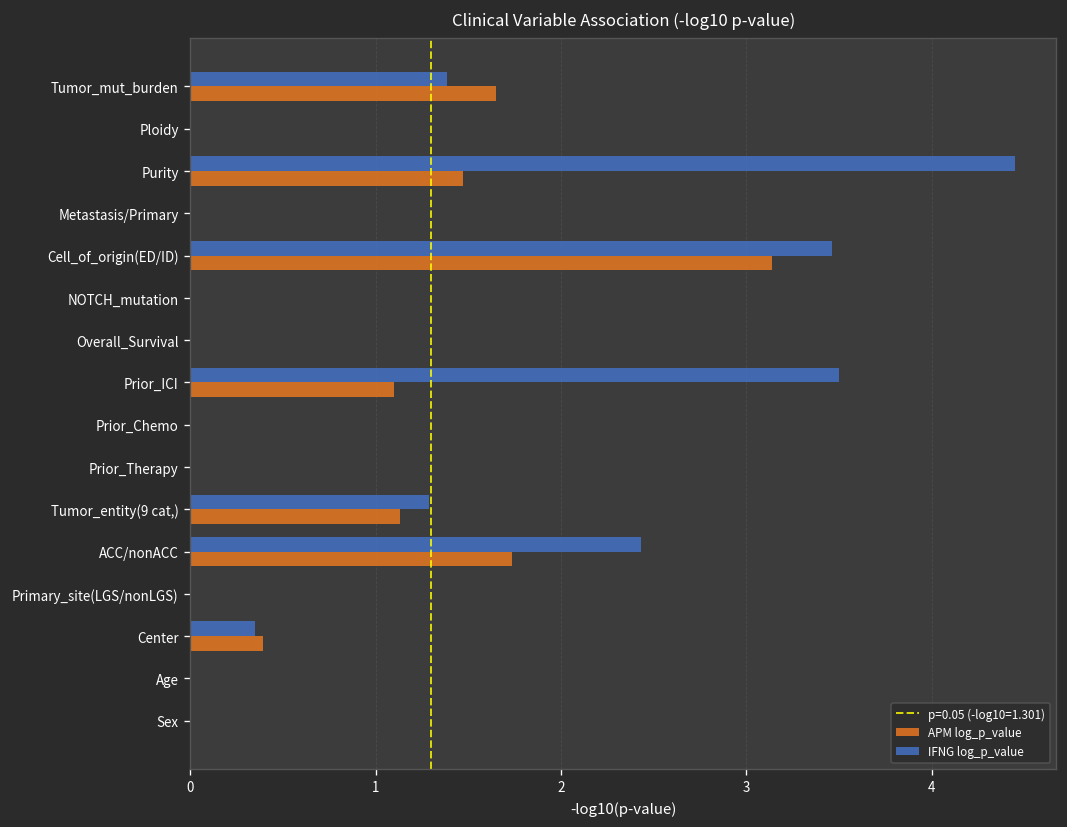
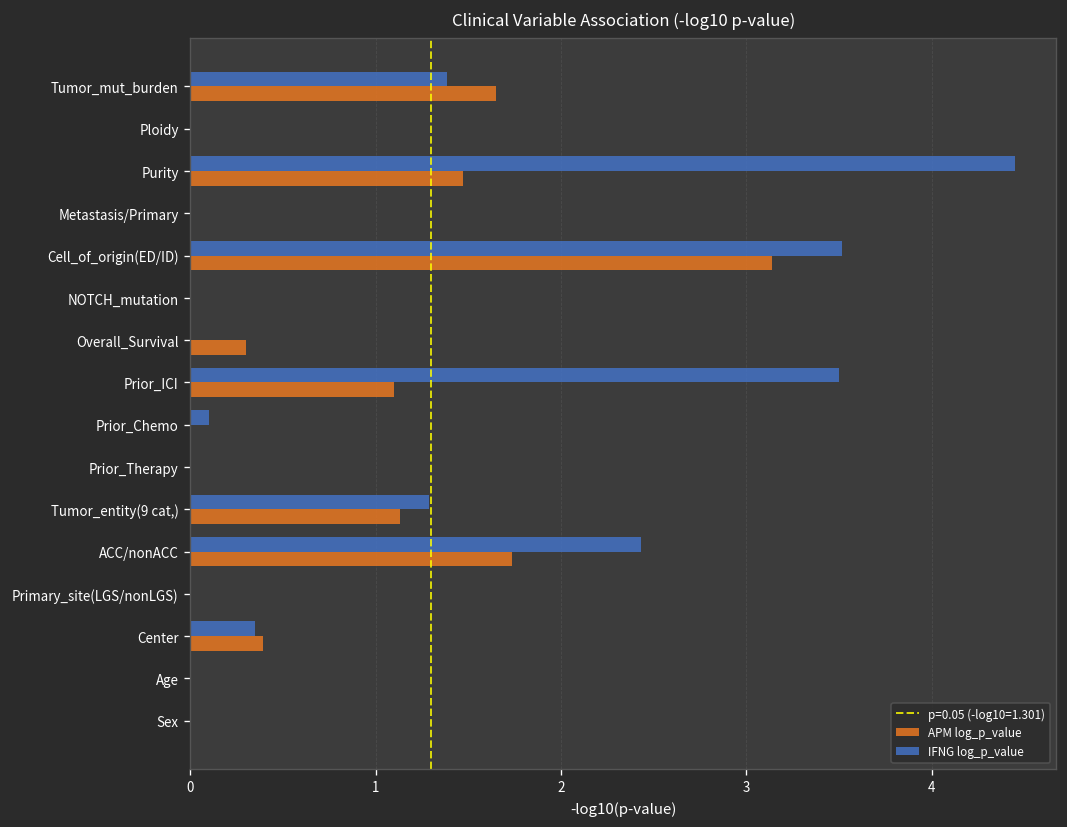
  {
    "APM log_p_value": {
      "Tumor_mut_burden": 1.65,
      "Ploidy": 0.0,
      "Purity": 1.47,
      "Metastasis/Primary": 0.0,
      "Cell_of_origin(ED/ID)": 3.14,
      "NOTCH_mutation": 0.0,
-     "Overall_Survival": 0.0,
+     "Overall_Survival": 0.3,
      "Prior_ICI": 1.1,
      "Prior_Chemo": 0.0,
      "Prior_Therapy": 0.0,
      "Tumor_entity(9 cat,)": 1.13,
      "ACC/nonACC": 1.74,
      "Primary_site(LGS/nonLGS)": 0.0,
      "Center": 0.4,
      "Age": 0.0,
      "Sex": 0.0
    },
    "IFNG log_p_value": {
      "Tumor_mut_burden": 1.39,
      "Ploidy": 0.00,
      "Purity": 4.45,
      "Metastasis/Primary": 0.00,
-     "Cell_of_origin(ED/ID)": 3.46,
+     "Cell_of_origin(ED/ID)": 3.52,
      "NOTCH_mutation": 0.00,
      "Overall_Survival": 0.00,
      "Prior_ICI": 3.50,
-     "Prior_Chemo": 0.0,
+     "Prior_Chemo": 0.1,
      "Prior_Therapy": 0.00,
      "Tumor_entity(9 cat,)": 1.29,
      "ACC/nonACC": 2.43,
      "Primary_site(LGS/nonLGS)": 0.00,
      "Center": 0.35,
      "Age": 0.00,
      "Sex": 0.00
    }
  }
